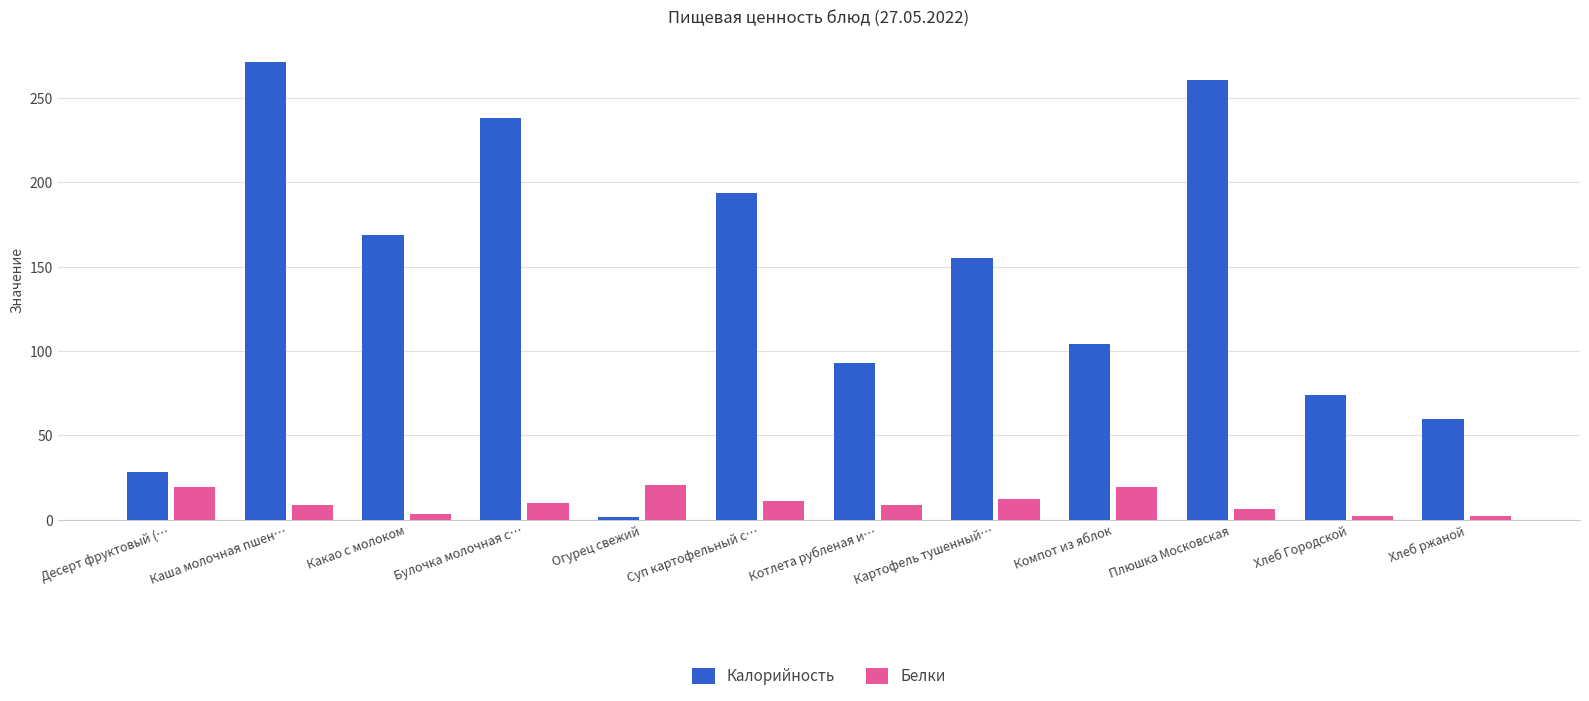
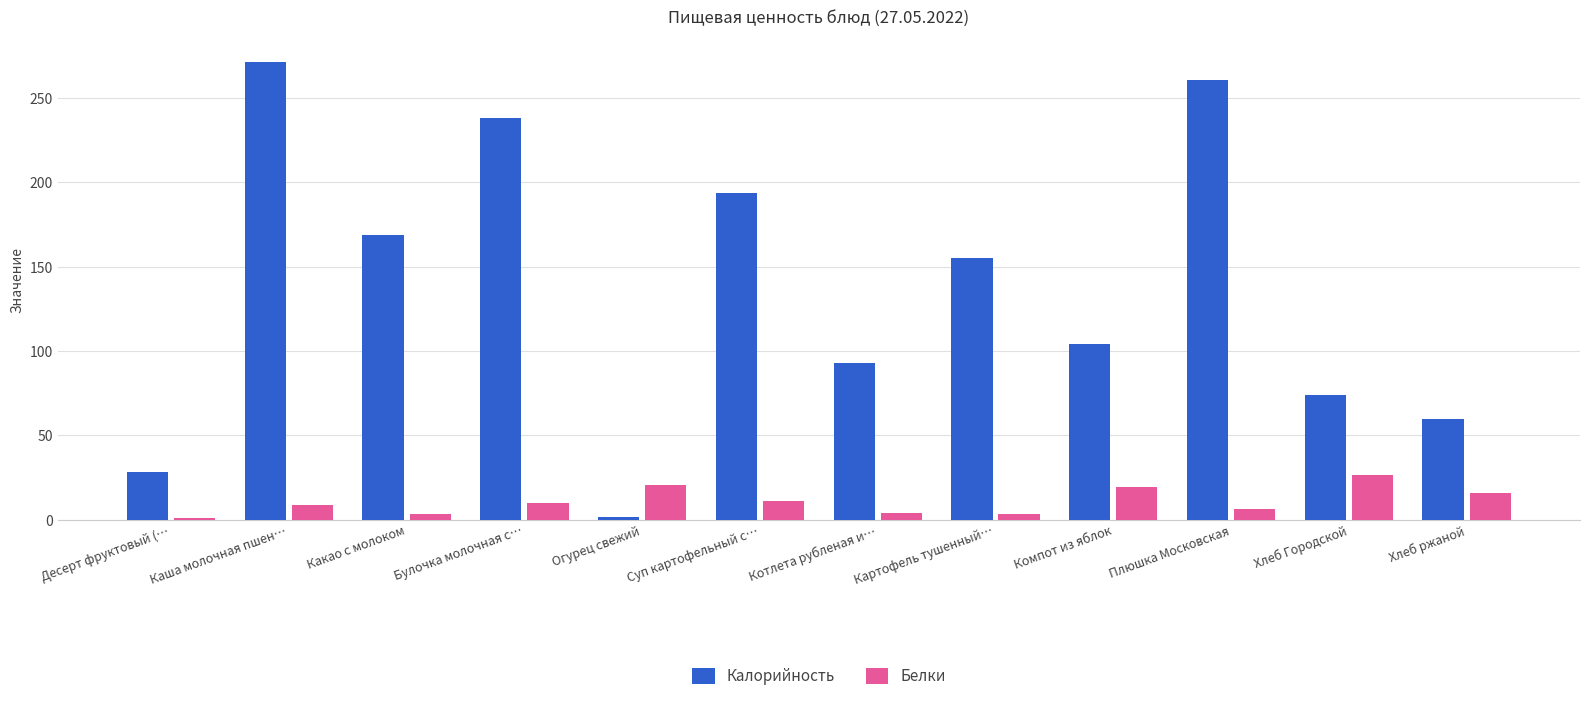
  {
    "Калорийность": {
      "Десерт фруктовый (…": 28,
      "Каша молочная пшен…": 271,
      "Какао с молоком": 169,
      "Булочка молочная с…": 238,
      "Огурец свежий": 2,
      "Суп картофельный с…": 194,
      "Котлета рубленая и…": 93,
      "Картофель тушенный…": 155,
      "Компот из яблок": 104,
      "Плюшка Московская": 260,
      "Хлеб Городской": 74,
      "Хлеб ржаной": 59
    },
    "Белки": {
-     "Десерт фруктовый (…": 19,
+     "Десерт фруктовый (…": 1,
      "Каша молочная пшен…": 9,
      "Какао с молоком": 3,
      "Булочка молочная с…": 10,
      "Огурец свежий": 21,
      "Суп картофельный с…": 11,
-     "Котлета рубленая и…": 9,
-     "Картофель тушенный…": 12,
+     "Котлета рубленая и…": 4,
+     "Картофель тушенный…": 3,
      "Компот из яблок": 19,
      "Плюшка Московская": 6,
-     "Хлеб Городской": 2,
-     "Хлеб ржаной": 2
+     "Хлеб Городской": 27,
+     "Хлеб ржаной": 16
    }
  }
